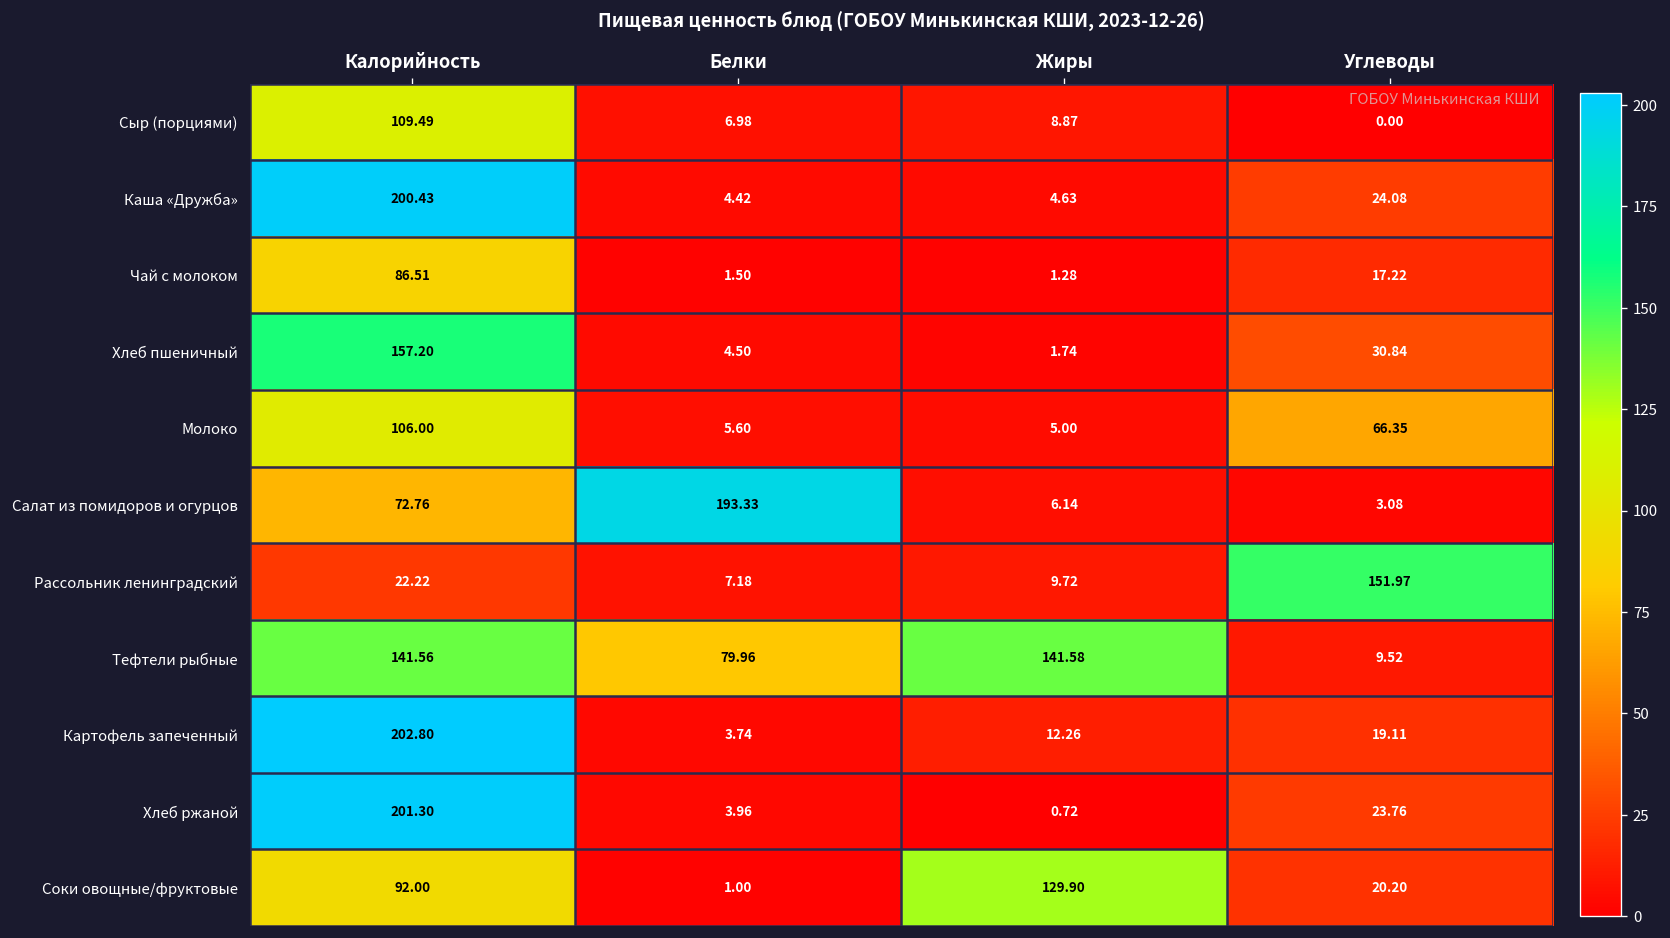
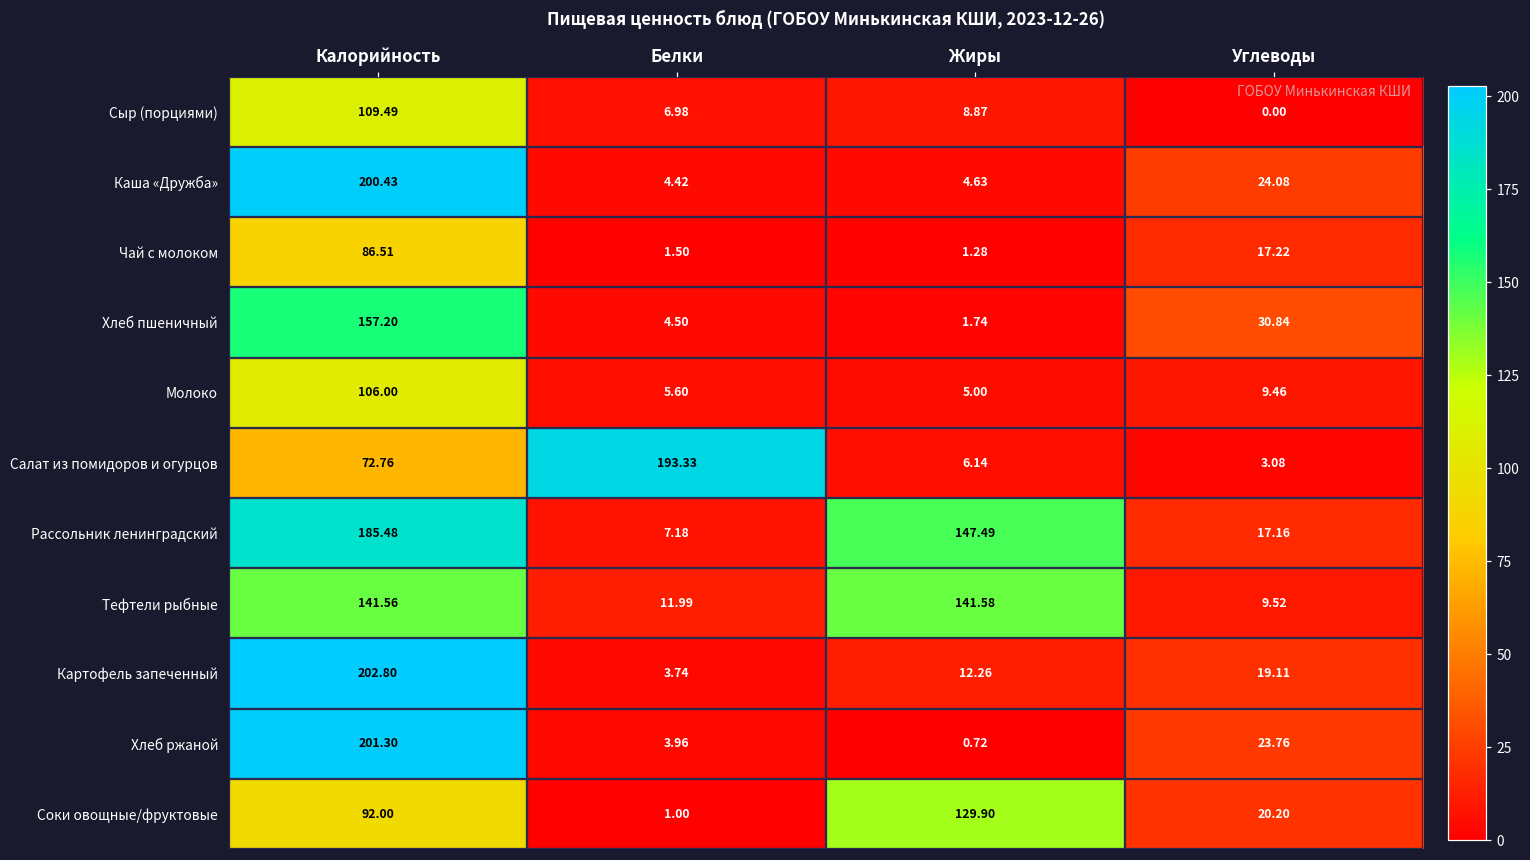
  {
    "Сыр (порциями)": {
      "Калорийность": 109.49,
      "Белки": 6.98,
      "Жиры": 8.87
    },
    "Каша «Дружба»": {
      "Калорийность": 200.43,
      "Белки": 4.42,
      "Жиры": 4.63,
      "Углеводы": 24.08
    },
    "Чай с молоком": {
      "Калорийность": 86.51,
      "Белки": 1.50,
      "Жиры": 1.28,
      "Углеводы": 17.22
    },
    "Хлеб пшеничный": {
      "Калорийность": 157.20,
      "Белки": 4.50,
      "Жиры": 1.74,
      "Углеводы": 30.84
    },
    "Молоко": {
      "Калорийность": 106.00,
      "Белки": 5.60,
      "Жиры": 5.00,
-     "Углеводы": 66.35
+     "Углеводы": 9.46
    },
    "Салат из помидоров и огурцов": {
      "Калорийность": 72.76,
      "Белки": 193.33,
      "Жиры": 6.14,
      "Углеводы": 3.08
    },
    "Рассольник ленинградский": {
-     "Калорийность": 22.22,
+     "Калорийность": 185.48,
      "Белки": 7.18,
-     "Жиры": 9.72,
-     "Углеводы": 151.97
+     "Жиры": 147.49,
+     "Углеводы": 17.16
    },
    "Тефтели рыбные": {
      "Калорийность": 141.56,
-     "Белки": 79.96,
+     "Белки": 11.99,
      "Жиры": 141.58,
      "Углеводы": 9.52
    },
    "Картофель запеченный": {
      "Калорийность": 202.80,
      "Белки": 3.74,
      "Жиры": 12.26,
      "Углеводы": 19.11
    },
    "Хлеб ржаной": {
      "Калорийность": 201.30,
      "Белки": 3.96,
      "Жиры": 0.72,
      "Углеводы": 23.76
    },
    "Соки овощные/фруктовые": {
      "Калорийность": 92.00,
      "Белки": 1.00,
      "Жиры": 129.90,
      "Углеводы": 20.20
    }
  }
